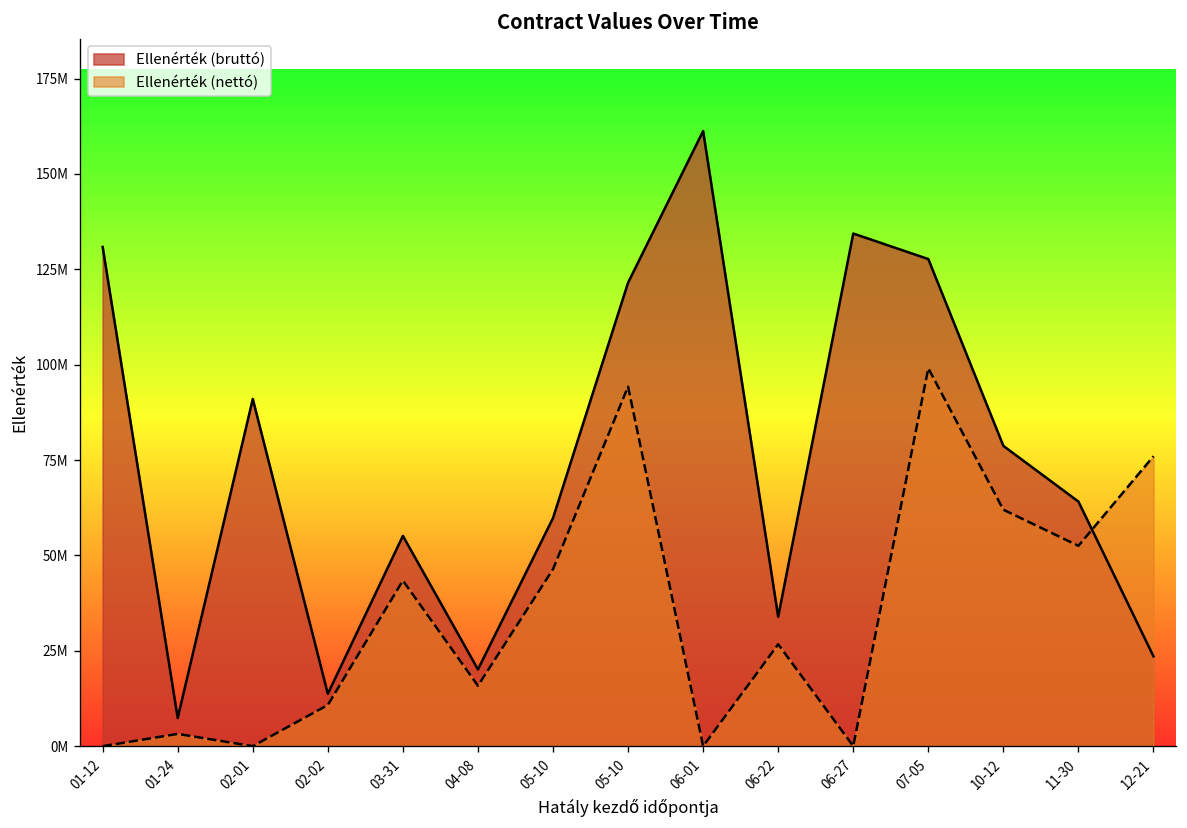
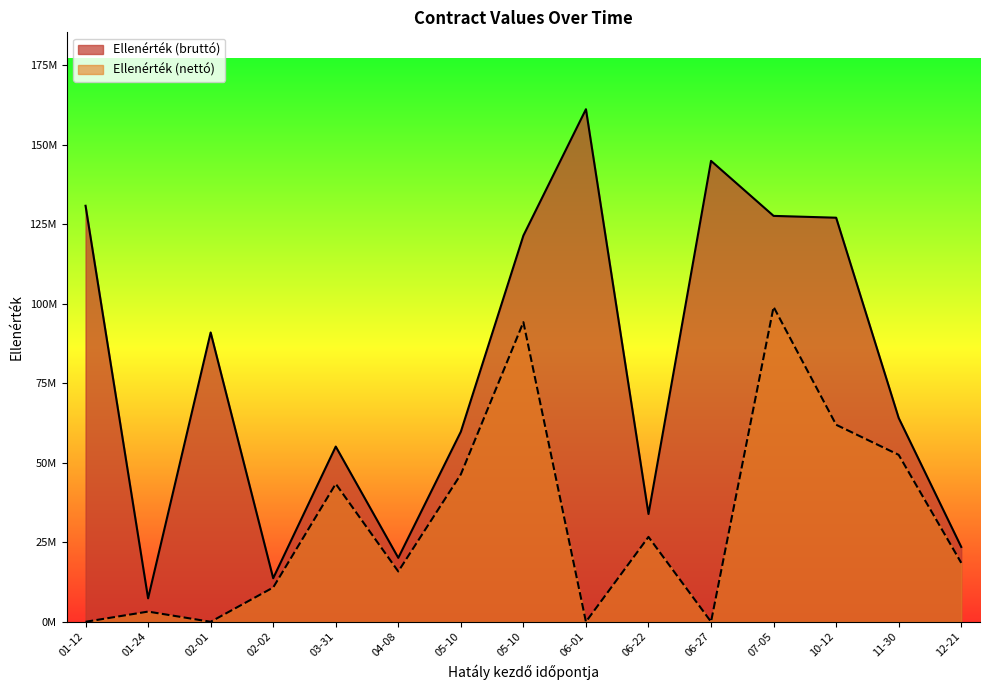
  {
    "Ellenérték (bruttó)": {
      "01-12": 131000000,
      "01-24": 7000000,
      "02-01": 91000000,
      "02-02": 14000000,
      "03-31": 55000000,
      "04-08": 20000000,
      "06-01": 161000000,
      "06-22": 34000000,
-     "06-27": 134000000,
+     "06-27": 145000000,
      "07-05": 128000000,
-     "10-12": 79000000,
+     "10-12": 127000000,
      "11-30": 64000000,
      "12-21": 24000000
    },
    "Ellenérték (nettó)": {
      "01-12": 0,
      "01-24": 3000000,
      "02-01": 0,
      "02-02": 11000000,
      "03-31": 43000000,
      "04-08": 16000000,
      "06-01": 0,
      "06-22": 27000000,
      "06-27": 0,
      "07-05": 99000000,
      "10-12": 62000000,
      "11-30": 53000000,
-     "12-21": 76000000
+     "12-21": 19000000
    }
  }
